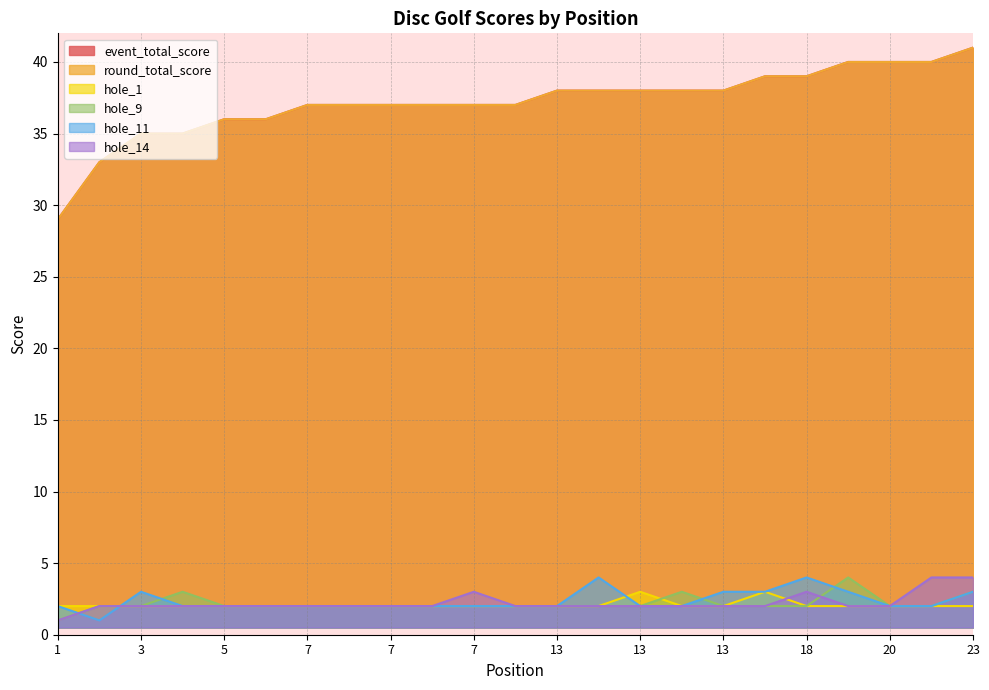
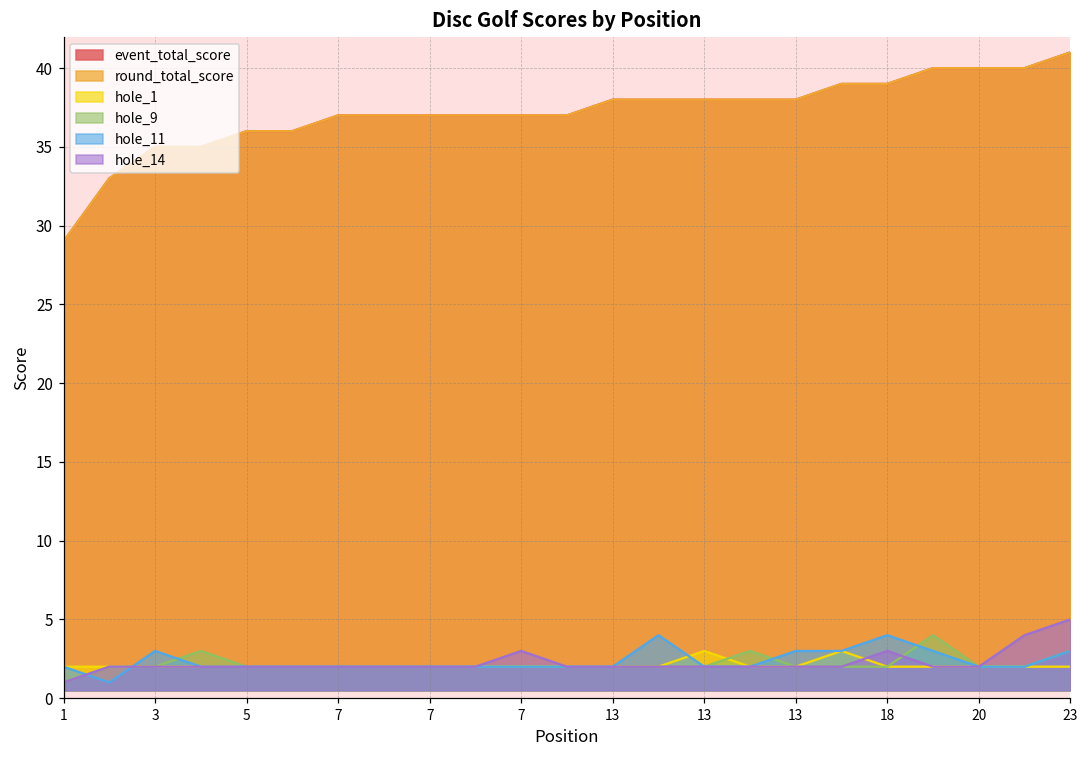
  {
    "hole_11": {
      "18": 4
    },
    "hole_14": {
      "18": 3,
-     "23": 4
+     "23": 5
    }
  }
